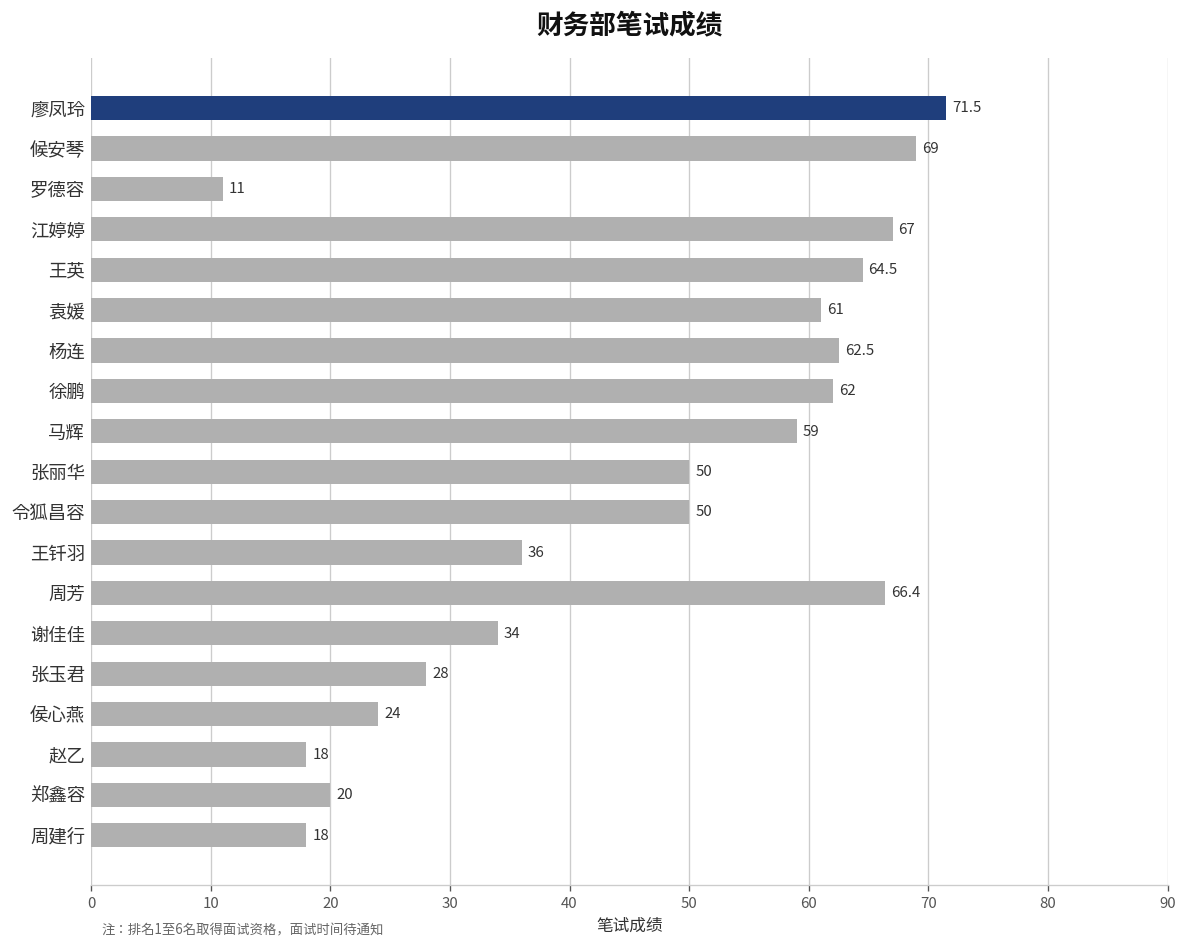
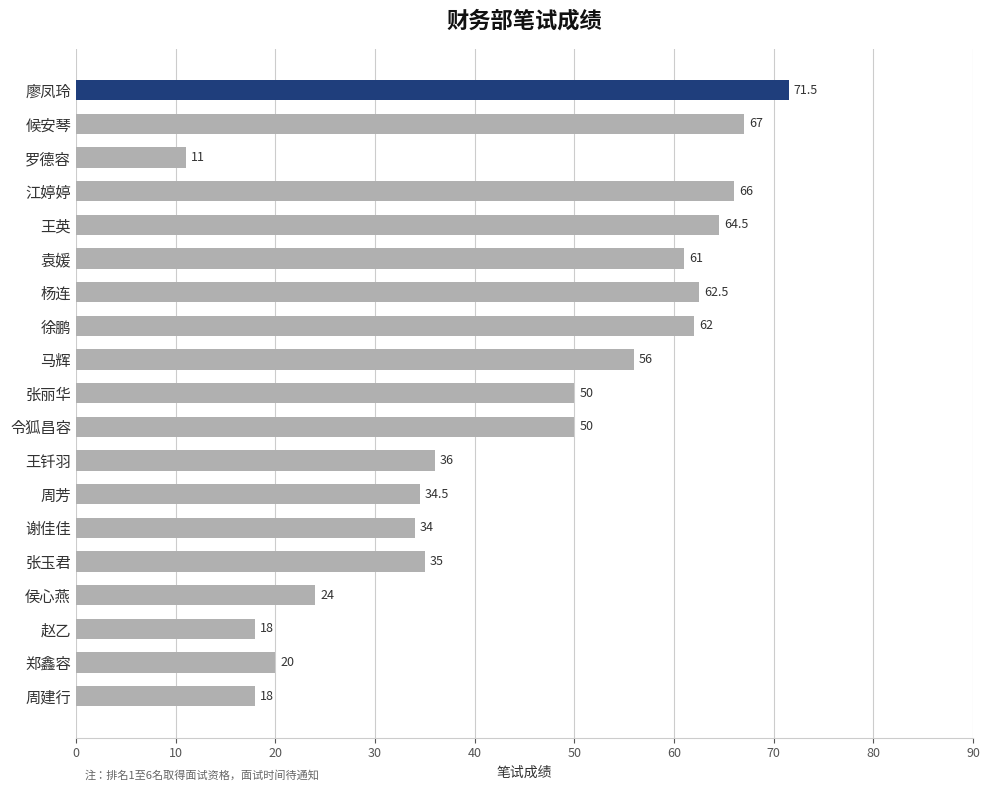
  {
    "廖凤玲": 71.5,
-   "候安琴": 69,
+   "候安琴": 67,
    "罗德容": 11,
-   "江婷婷": 67,
+   "江婷婷": 66,
    "王英": 64.5,
    "袁媛": 61,
    "杨连": 62.5,
    "徐鹏": 62,
-   "马辉": 59,
+   "马辉": 56,
    "张丽华": 50,
    "令狐昌容": 50,
    "王钎羽": 36,
-   "周芳": 66.4,
+   "周芳": 34.5,
    "谢佳佳": 34,
-   "张玉君": 28,
+   "张玉君": 35,
    "侯心燕": 24,
    "赵乙": 18,
    "郑鑫容": 20,
    "周建行": 18
  }
